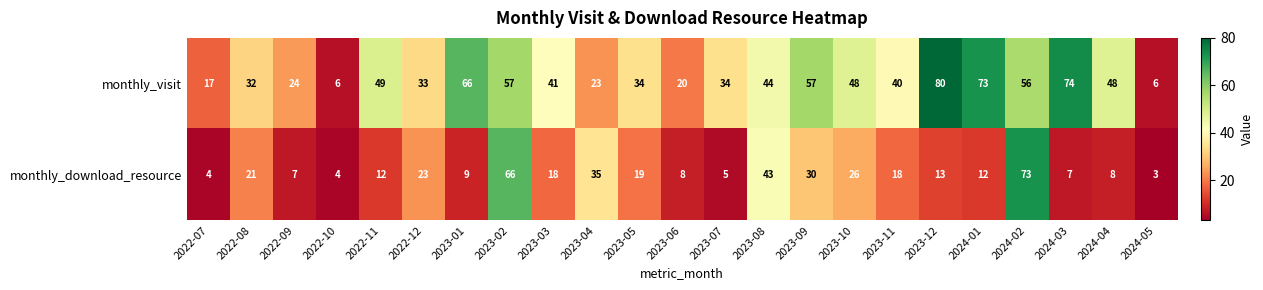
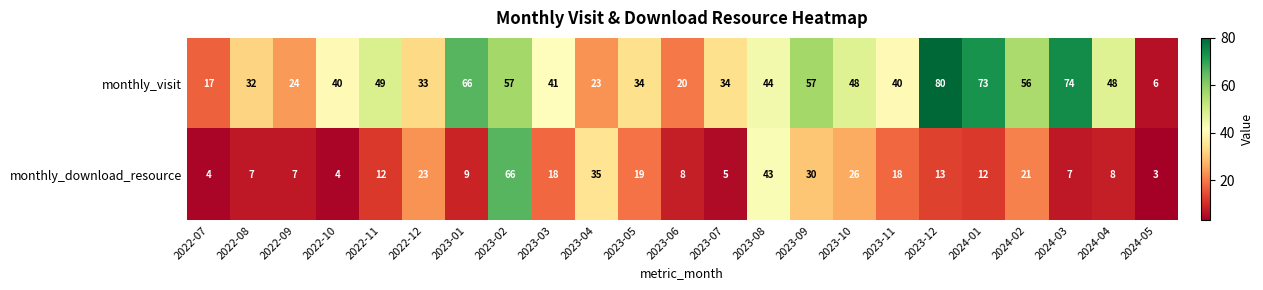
  {
    "monthly_visit": {
      "2022-07": 17,
      "2022-08": 32,
      "2022-09": 24,
-     "2022-10": 6,
+     "2022-10": 40,
      "2022-11": 49,
      "2022-12": 33,
      "2023-01": 66,
      "2023-02": 57,
      "2023-03": 41,
      "2023-04": 23,
      "2023-05": 34,
      "2023-06": 20,
      "2023-07": 34,
      "2023-08": 44,
      "2023-09": 57,
      "2023-10": 48,
      "2023-11": 40,
      "2023-12": 80,
      "2024-01": 73,
      "2024-02": 56,
      "2024-03": 74,
      "2024-04": 48,
      "2024-05": 6
    },
    "monthly_download_resource": {
      "2022-07": 4,
-     "2022-08": 21,
+     "2022-08": 7,
      "2022-09": 7,
      "2022-10": 4,
      "2022-11": 12,
      "2022-12": 23,
      "2023-01": 9,
      "2023-02": 66,
      "2023-03": 18,
      "2023-04": 35,
      "2023-05": 19,
      "2023-06": 8,
      "2023-07": 5,
      "2023-08": 43,
      "2023-09": 30,
      "2023-10": 26,
      "2023-11": 18,
      "2023-12": 13,
      "2024-01": 12,
-     "2024-02": 73,
+     "2024-02": 21,
      "2024-03": 7,
      "2024-04": 8,
      "2024-05": 3
    }
  }
